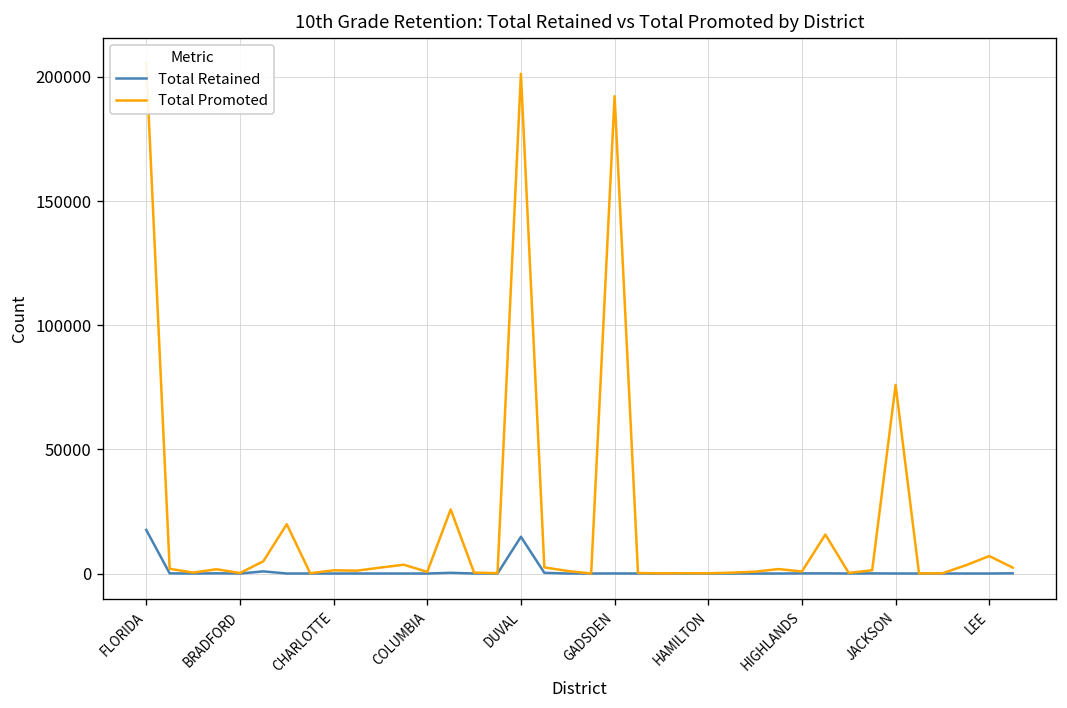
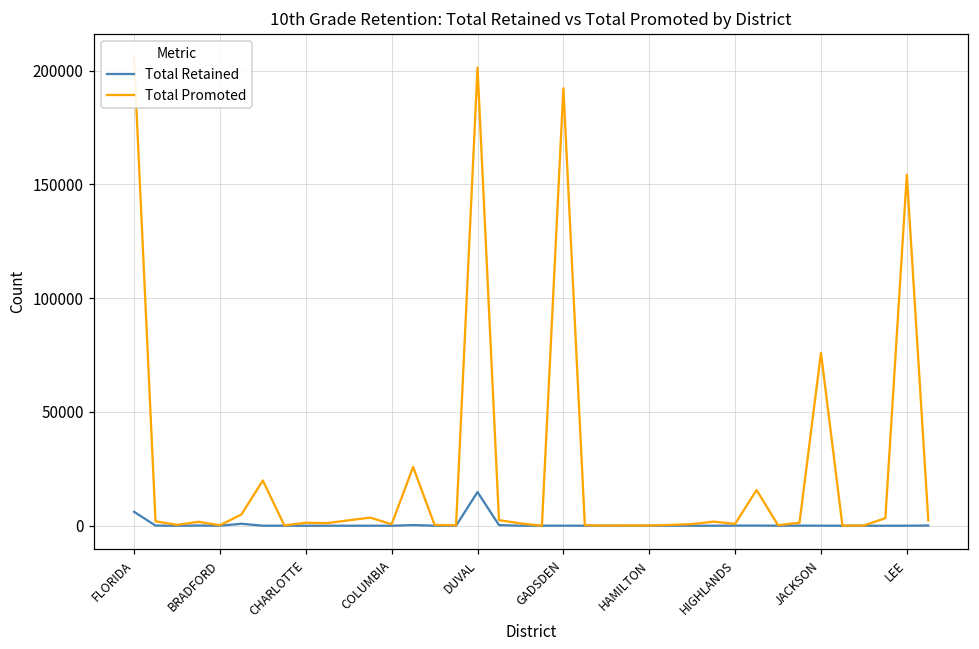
  {
    "Total Retained": {
-     "FLORIDA": 18000,
+     "FLORIDA": 6000,
      "CHARLOTTE": 0,
      "DUVAL": 15000,
      "GADSDEN": 0,
      "JACKSON": 0,
      "LEE": 0
    },
    "Total Promoted": {
      "CHARLOTTE": 1000,
      "DUVAL": 201000,
      "GADSDEN": 192000,
      "JACKSON": 76000,
-     "LEE": 7000
+     "LEE": 154000
    }
  }
